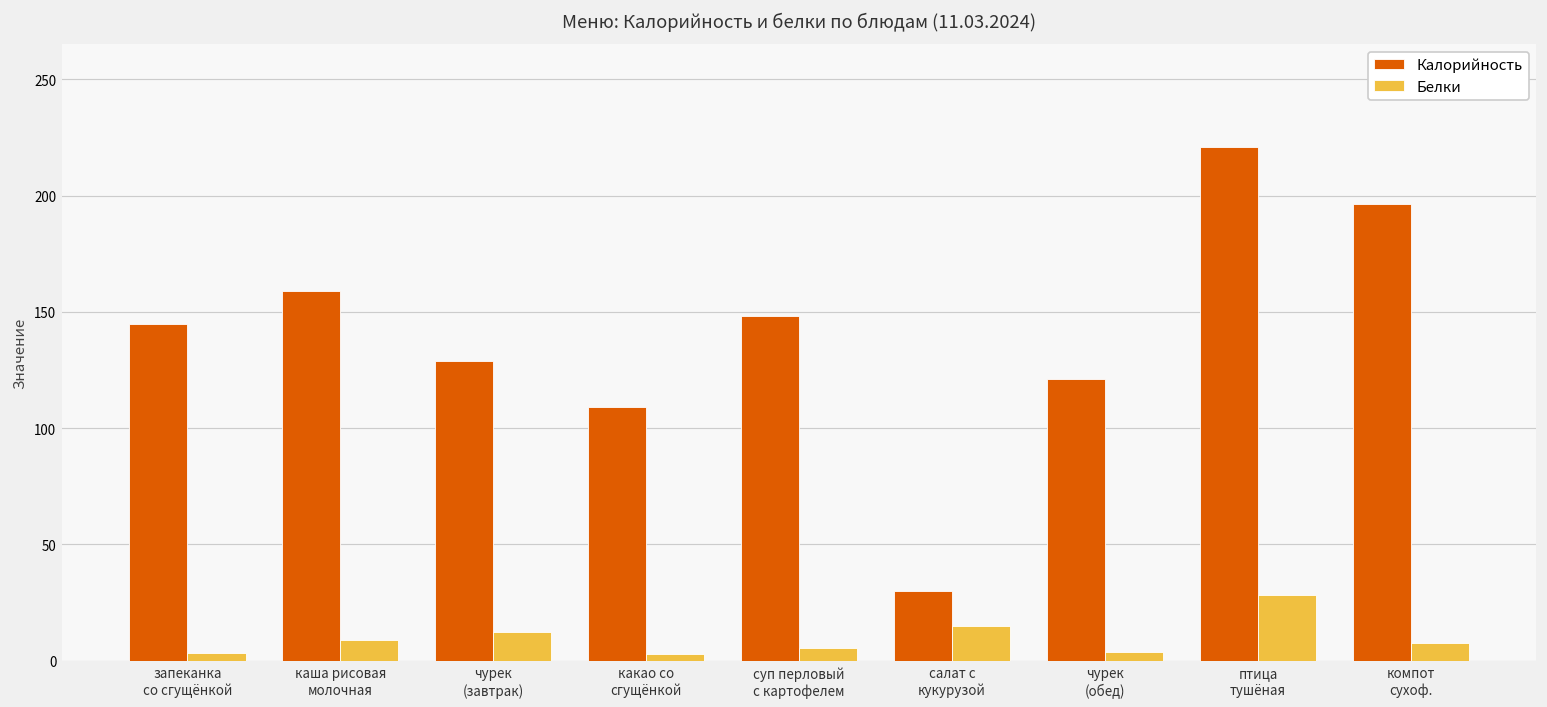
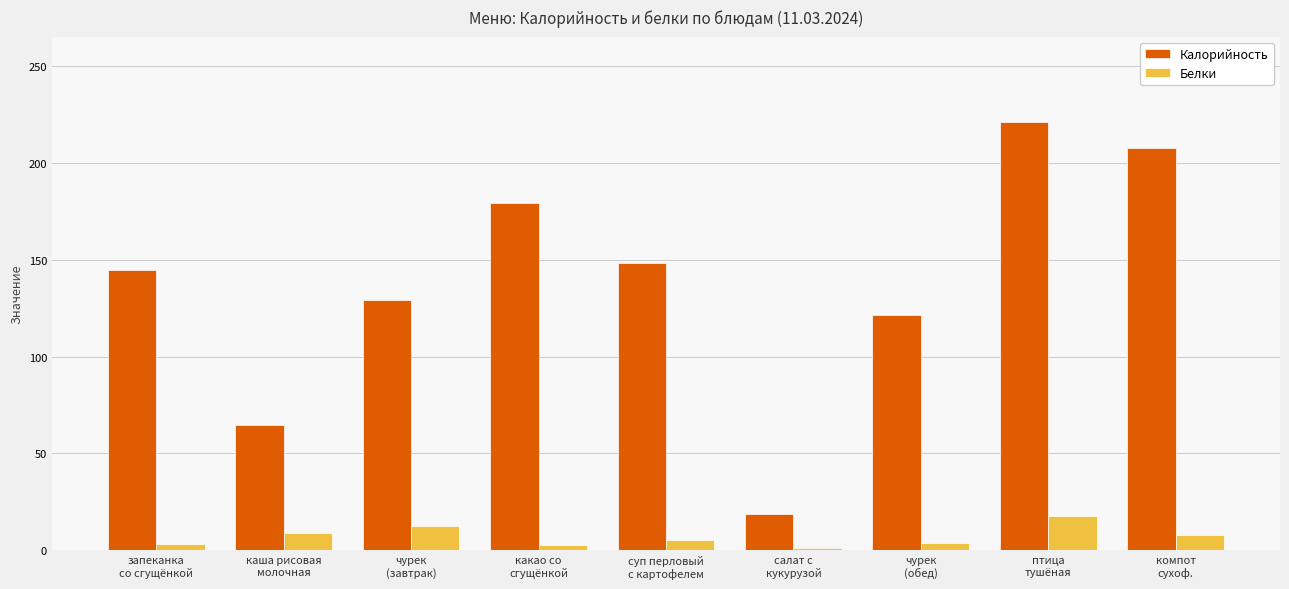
  {
    "Калорийность": {
      "запеканка со сгущёнкой": 145,
-     "каша рисовая молочная": 159,
+     "каша рисовая молочная": 65,
      "чурек (завтрак)": 129,
-     "какао со сгущёнкой": 109,
+     "какао со сгущёнкой": 179,
      "суп перловый с картофелем": 148,
-     "салат с кукурузой": 30,
+     "салат с кукурузой": 19,
      "чурек (обед)": 121,
      "птица тушёная": 221,
-     "компот сухоф.": 196
+     "компот сухоф.": 208
    },
    "Белки": {
      "запеканка со сгущёнкой": 3,
      "каша рисовая молочная": 9,
      "чурек (завтрак)": 12,
      "какао со сгущёнкой": 3,
      "суп перловый с картофелем": 5,
-     "салат с кукурузой": 15,
+     "салат с кукурузой": 1,
      "чурек (обед)": 4,
-     "птица тушёная": 28,
+     "птица тушёная": 18,
      "компот сухоф.": 8
    }
  }
